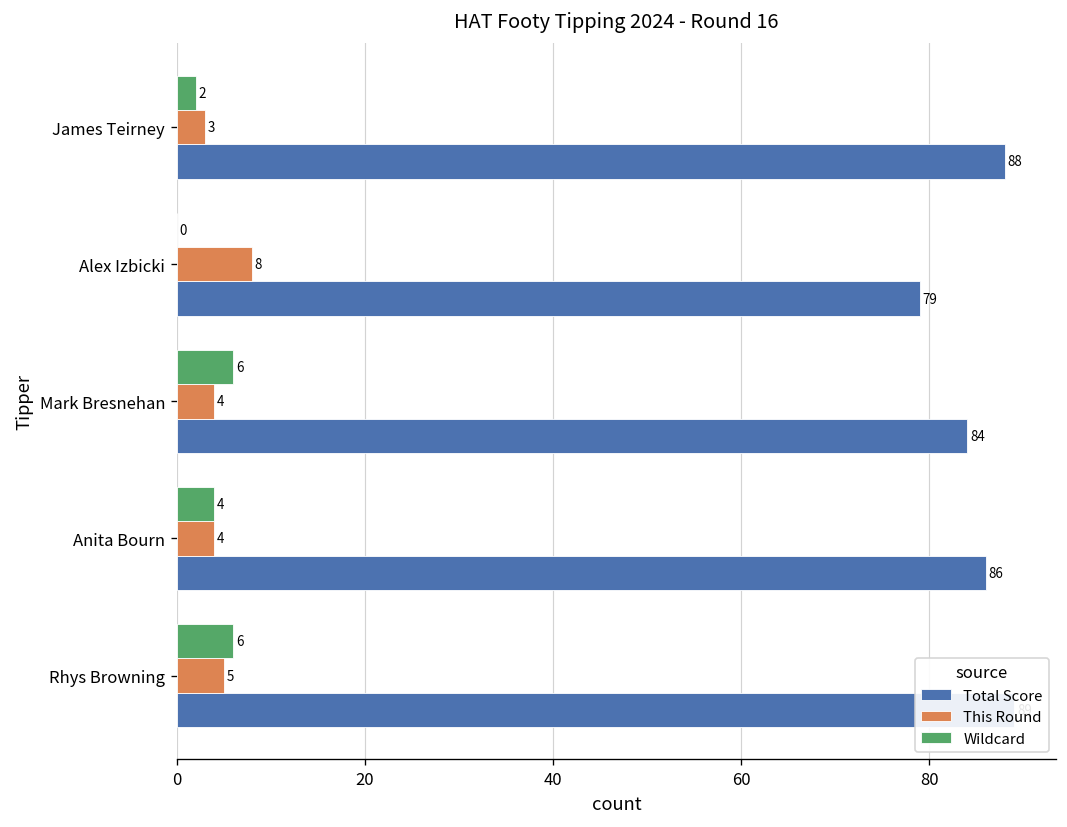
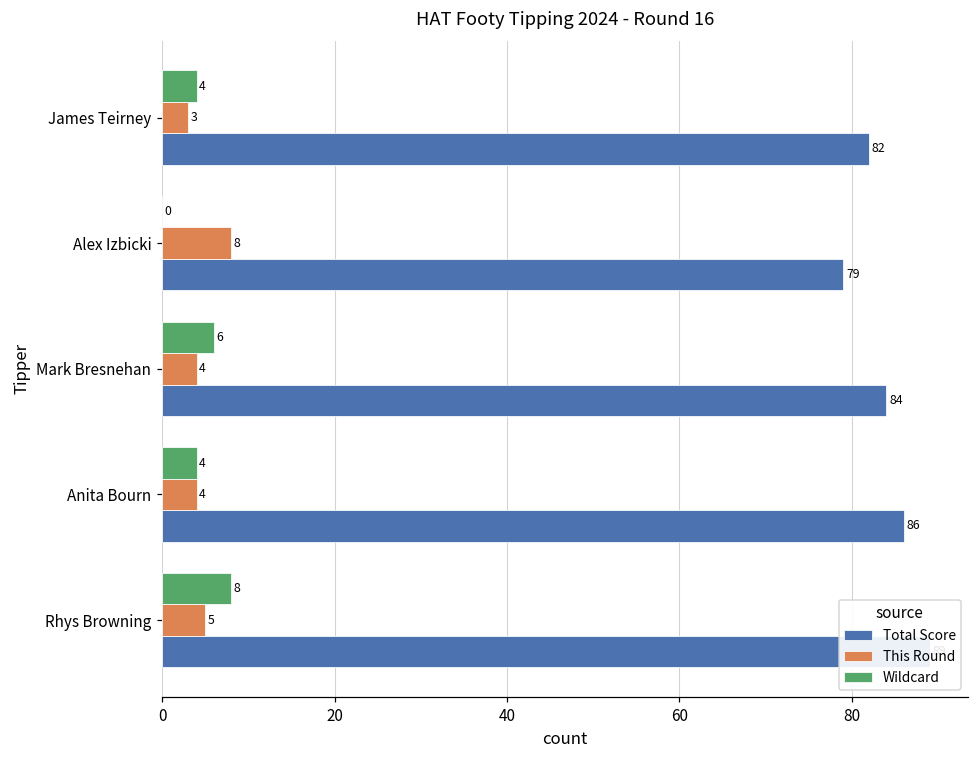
  {
    "Total Score": {
-     "James Teirney": 88,
+     "James Teirney": 82,
      "Alex Izbicki": 79,
      "Mark Bresnehan": 84,
      "Anita Bourn": 86
    },
    "This Round": {
      "James Teirney": 3,
      "Alex Izbicki": 8,
      "Mark Bresnehan": 4,
      "Anita Bourn": 4,
      "Rhys Browning": 5
    },
    "Wildcard": {
-     "James Teirney": 2,
+     "James Teirney": 4,
      "Alex Izbicki": 0,
      "Mark Bresnehan": 6,
      "Anita Bourn": 4,
-     "Rhys Browning": 6
+     "Rhys Browning": 8
    }
  }
